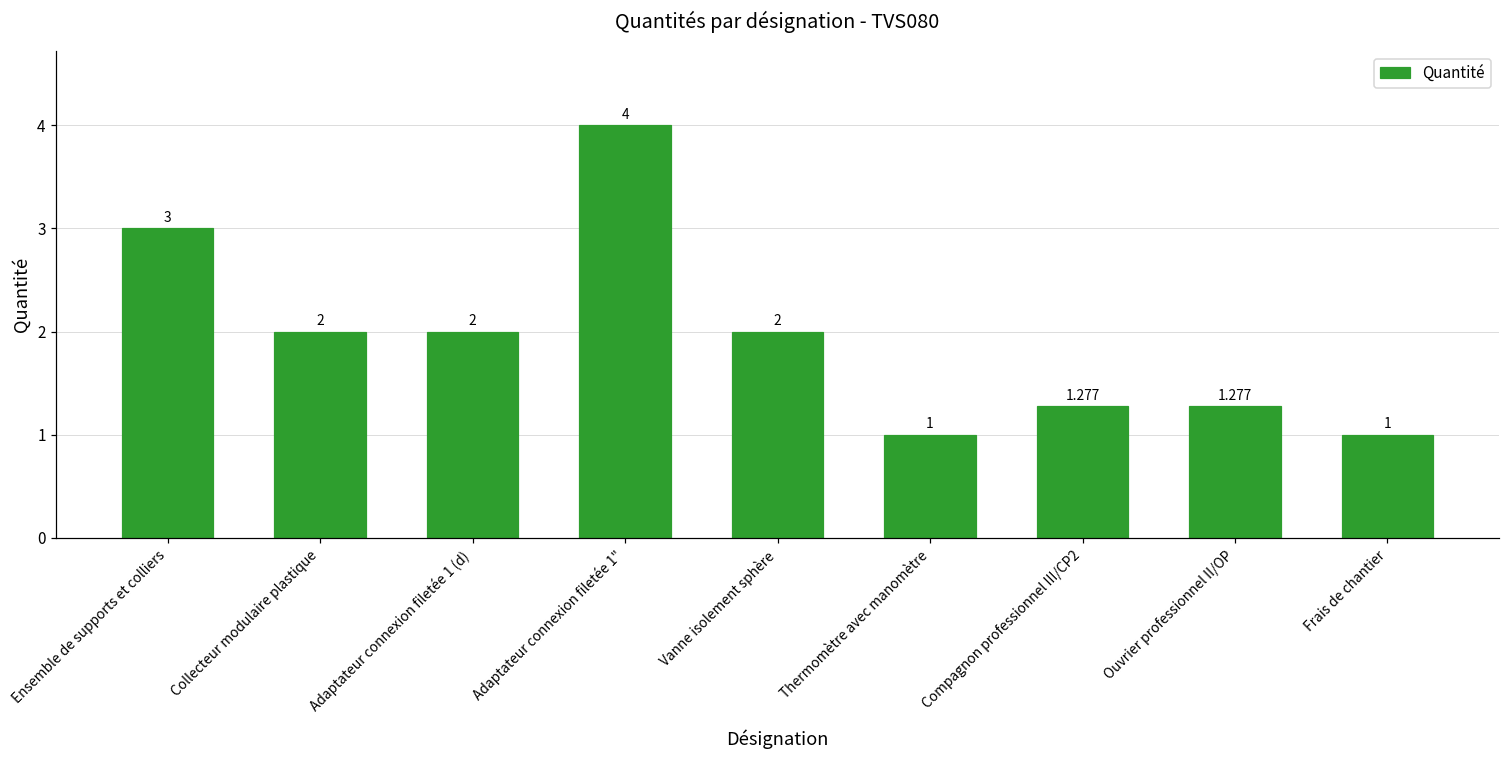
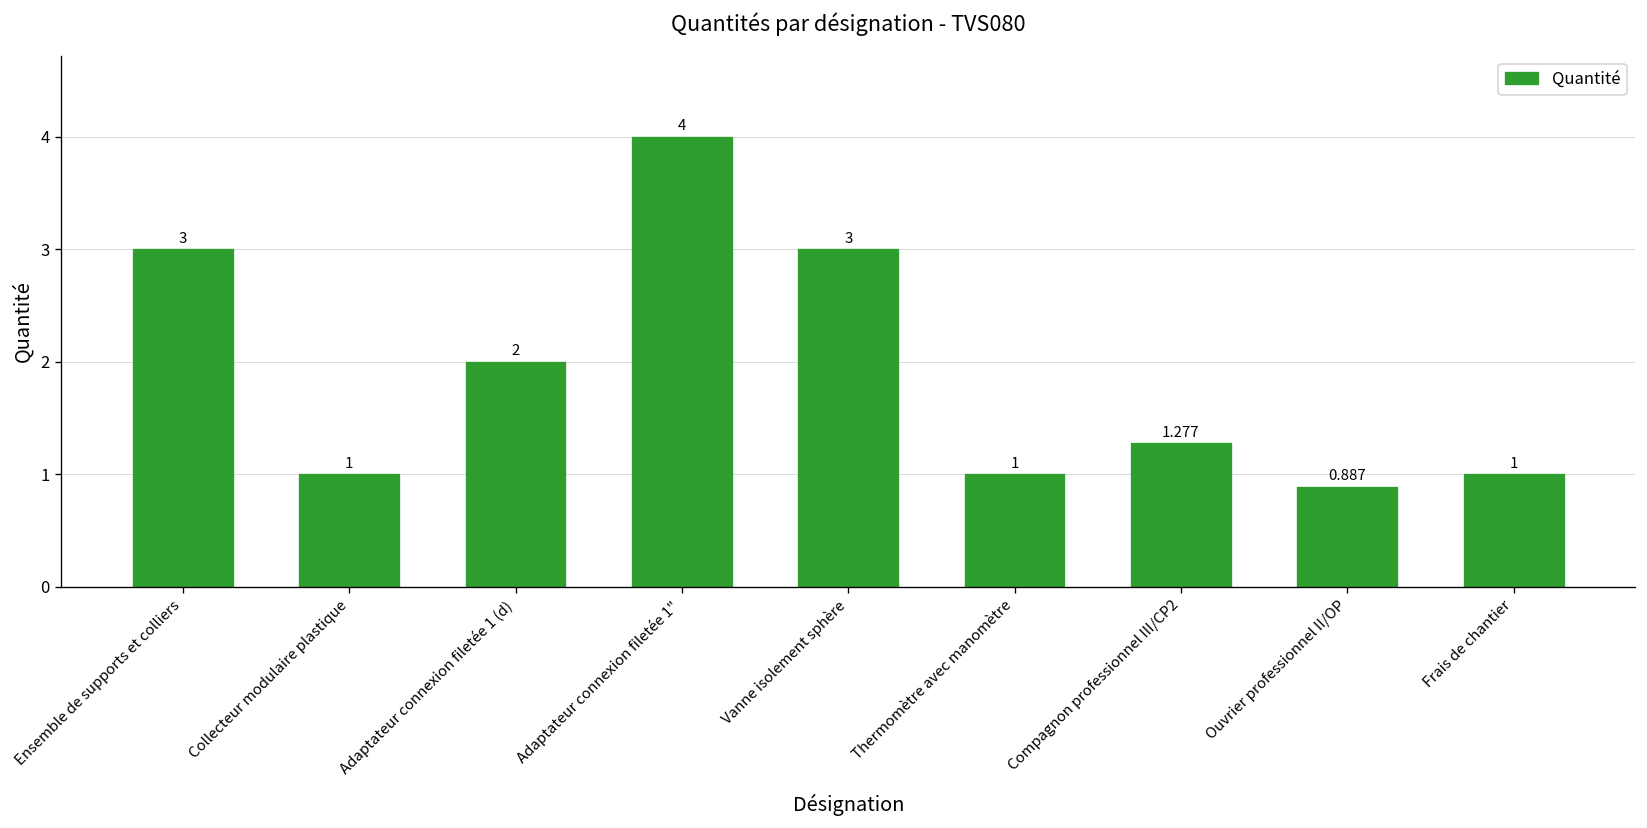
  {
    "Ensemble de supports et colliers": 3,
-   "Collecteur modulaire plastique": 2,
+   "Collecteur modulaire plastique": 1,
    "Adaptateur connexion filetée 1 (d)": 2,
    "Adaptateur connexion filetée 1\"": 4,
-   "Vanne isolement sphère": 2,
+   "Vanne isolement sphère": 3,
    "Thermomètre avec manomètre": 1,
    "Compagnon professionnel III/CP2": 1.277,
-   "Ouvrier professionnel II/OP": 1.277,
+   "Ouvrier professionnel II/OP": 0.887,
    "Frais de chantier": 1
  }
